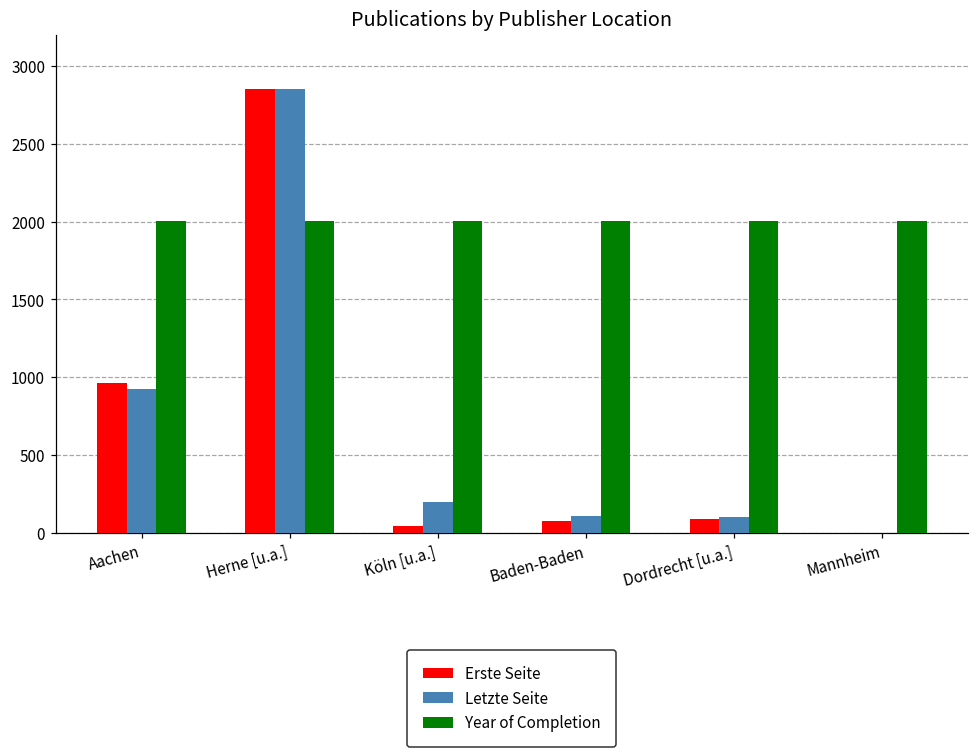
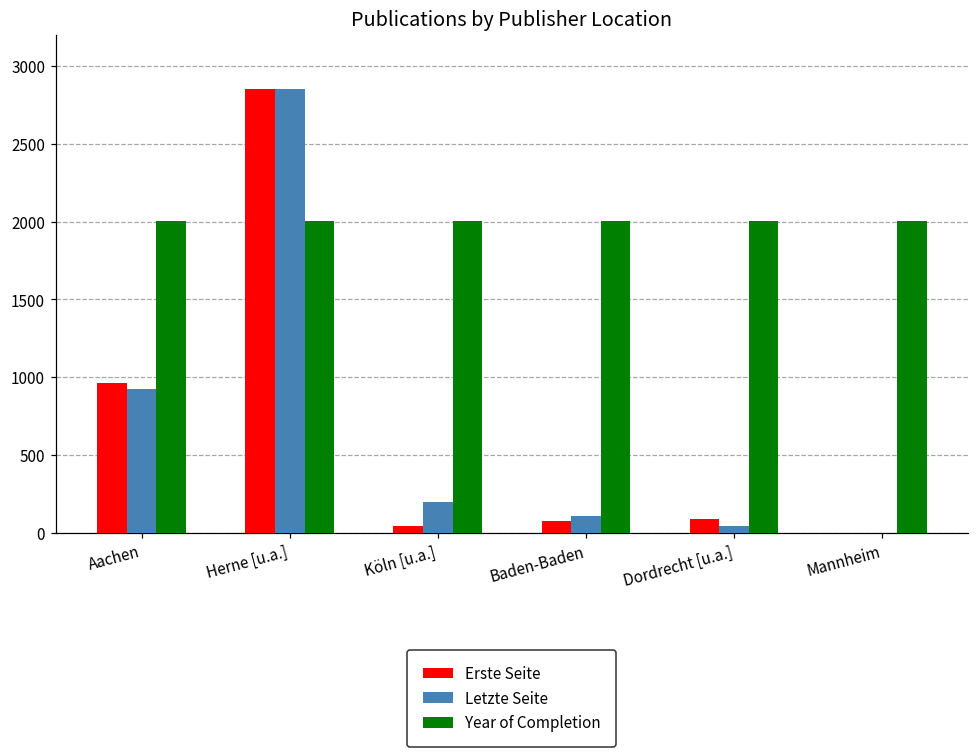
  {
    "Erste Seite": {
      "Aachen": 960,
      "Herne [u.a.]": 2850,
      "Köln [u.a.]": 40,
      "Baden-Baden": 70,
      "Dordrecht [u.a.]": 90,
      "Mannheim": 0
    },
    "Letzte Seite": {
      "Aachen": 930,
      "Herne [u.a.]": 2850,
      "Köln [u.a.]": 200,
      "Baden-Baden": 110,
-     "Dordrecht [u.a.]": 100,
+     "Dordrecht [u.a.]": 40,
      "Mannheim": 0
    },
    "Year of Completion": {
      "Aachen": 2000,
      "Herne [u.a.]": 2000,
      "Köln [u.a.]": 2000,
      "Baden-Baden": 2000,
      "Dordrecht [u.a.]": 2000,
      "Mannheim": 2000
    }
  }
